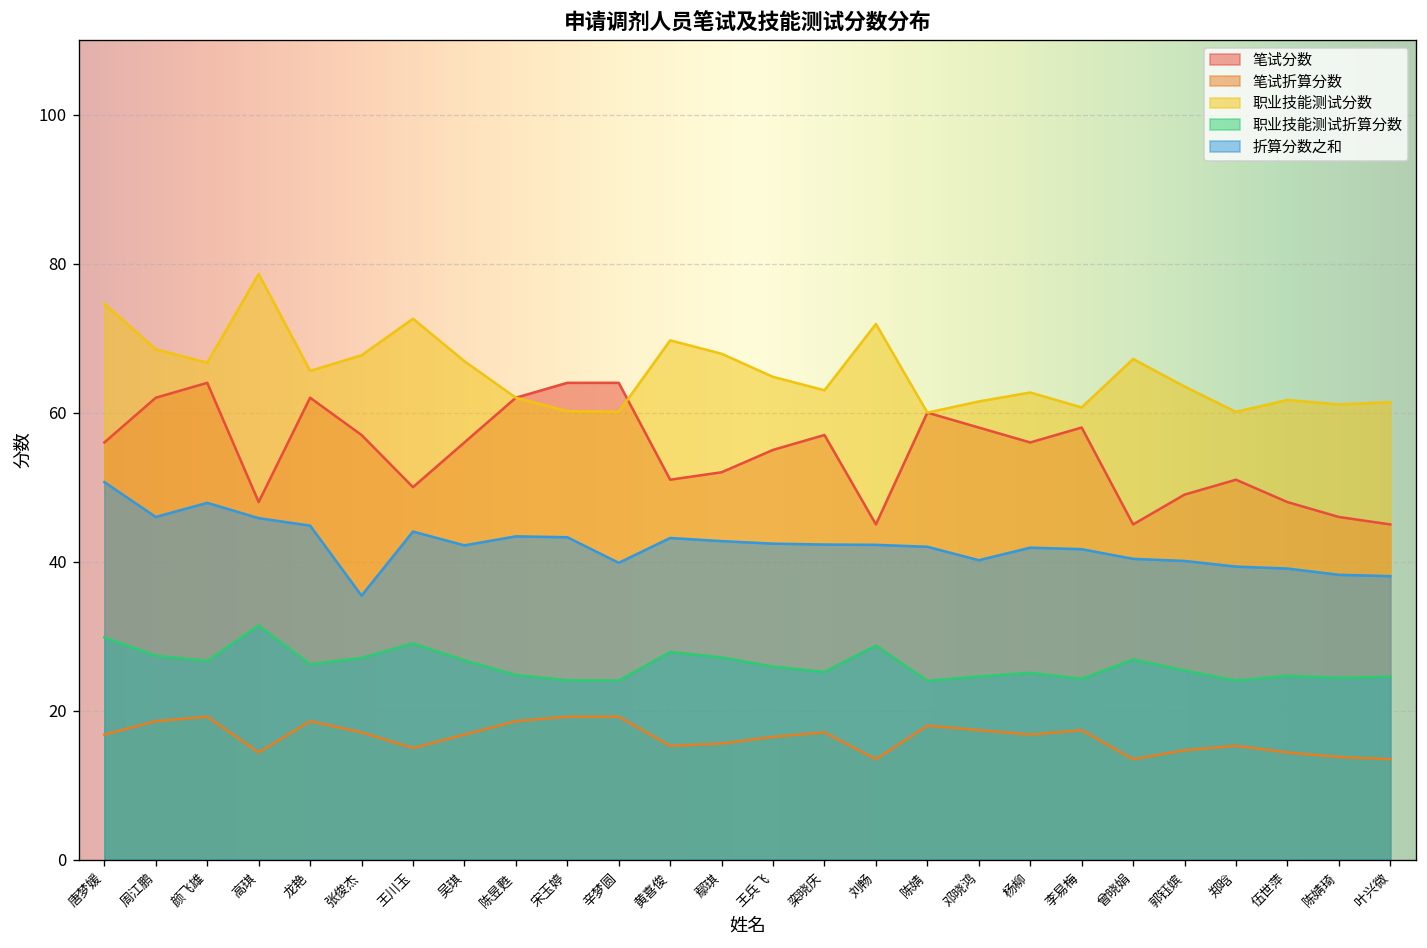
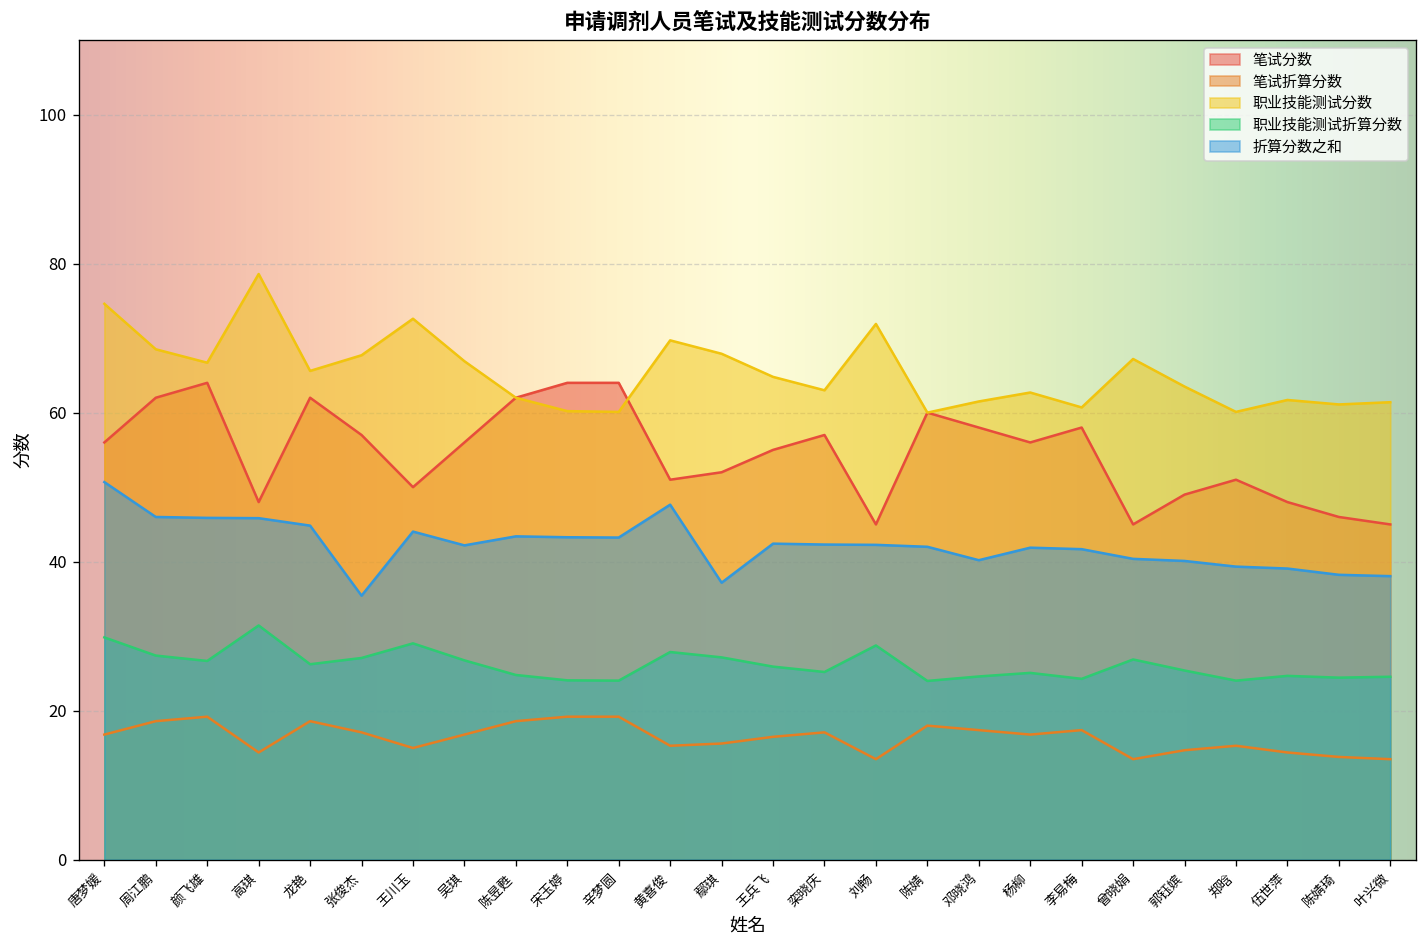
  {
    "职业技能测试折算分数": {
      "唐梦媛": 30,
      "周江鹏": 27,
      "颜飞雄": 27,
      "高琪": 31,
      "龙艳": 26,
      "张俊杰": 27,
      "王川玉": 29,
      "吴琪": 27,
      "陈昱甦": 25,
      "宋玉婷": 24,
      "辛梦圆": 24,
      "黄喜俊": 28,
      "鄢琪": 27,
      "王兵飞": 26,
      "栾晓庆": 25,
      "刘畅": 29,
      "陈婧": 24,
      "邓晓鸿": 25,
      "杨柳": 25,
      "李易梅": 24,
      "曾晓娟": 27,
      "郭钰嫔": 25,
      "郑晗": 24,
      "伍世萍": 25,
      "陈婧琦": 24,
      "叶兴微": 25
    },
    "折算分数之和": {
      "唐梦媛": 51,
      "周江鹏": 46,
-     "颜飞雄": 48,
+     "颜飞雄": 46,
      "高琪": 46,
      "龙艳": 45,
      "张俊杰": 35,
      "王川玉": 44,
      "吴琪": 42,
      "陈昱甦": 43,
      "宋玉婷": 43,
-     "辛梦圆": 40,
-     "黄喜俊": 43,
-     "鄢琪": 43,
+     "辛梦圆": 43,
+     "黄喜俊": 48,
+     "鄢琪": 37,
      "王兵飞": 42,
      "栾晓庆": 42,
      "刘畅": 42,
      "陈婧": 42,
      "邓晓鸿": 40,
      "杨柳": 42,
      "李易梅": 42,
      "曾晓娟": 40,
      "郭钰嫔": 40,
      "郑晗": 39,
      "伍世萍": 39,
      "陈婧琦": 38,
      "叶兴微": 38
    }
  }
